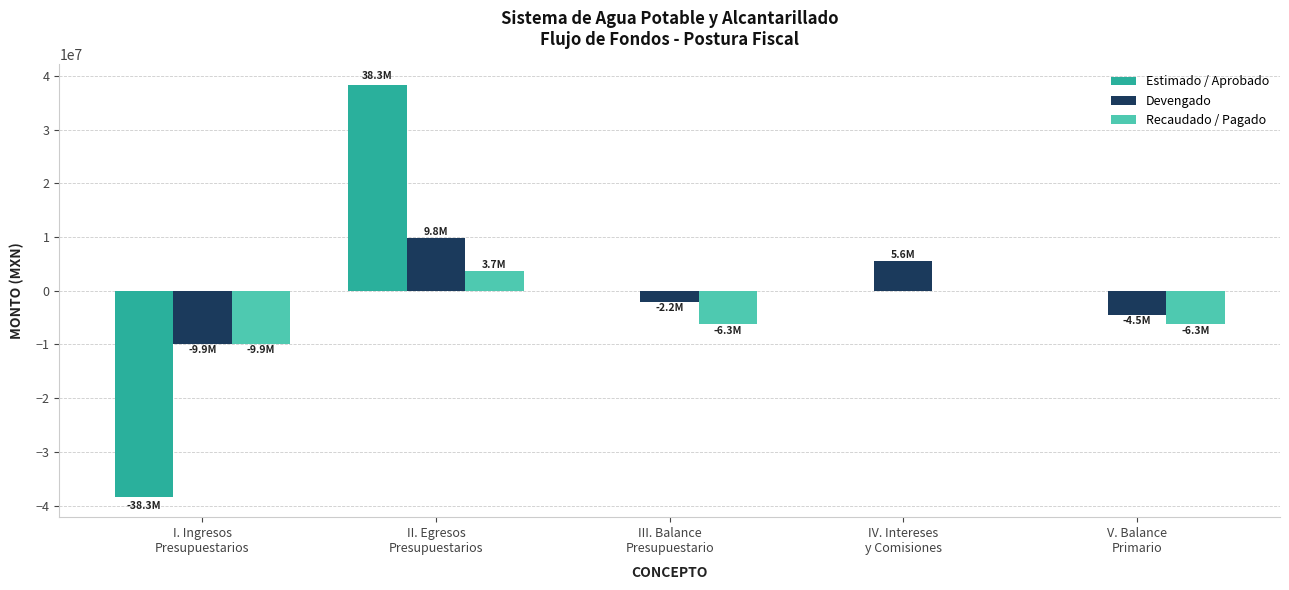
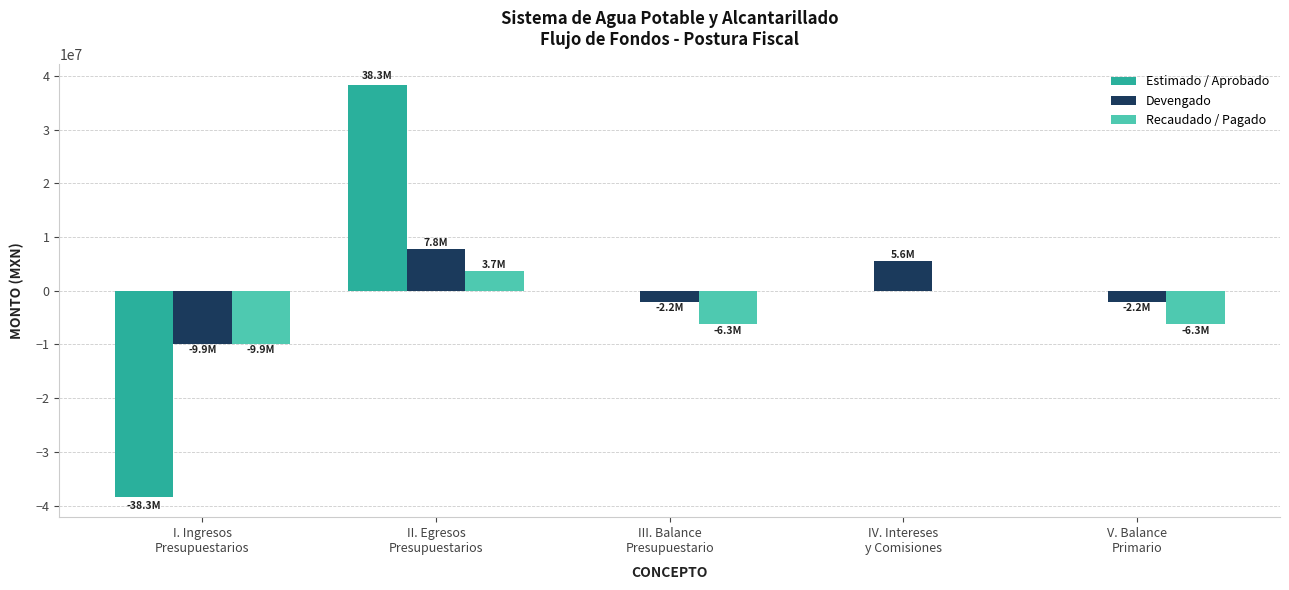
  {
    "Devengado": {
      "I. Ingresos Presupuestarios": "-9.9M",
-     "II. Egresos Presupuestarios": "9.8M",
+     "II. Egresos Presupuestarios": "7.8M",
      "III. Balance Presupuestario": "-2.2M",
      "IV. Intereses y Comisiones": "5.6M",
-     "V. Balance Primario": "-4.5M"
+     "V. Balance Primario": "-2.2M"
    }
  }
